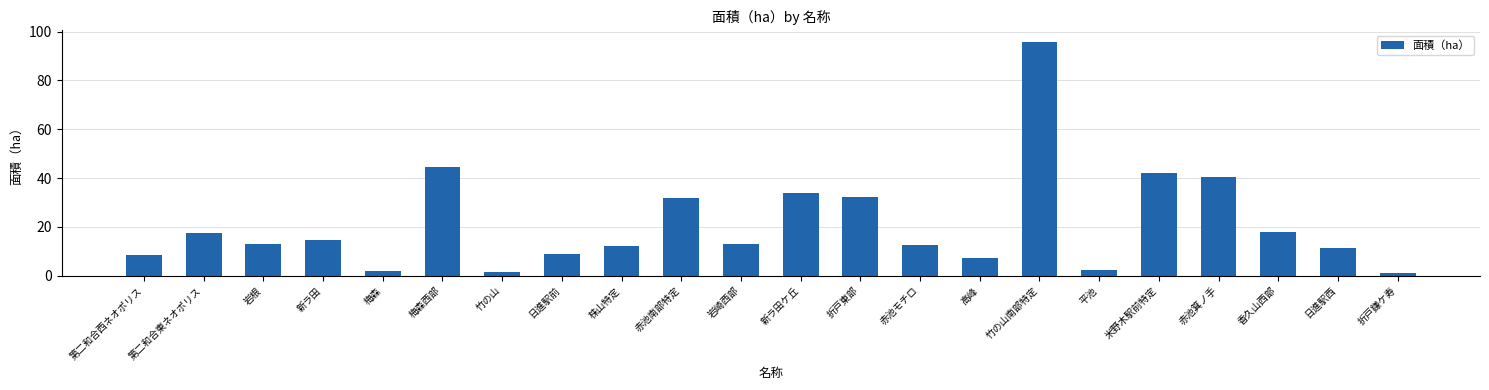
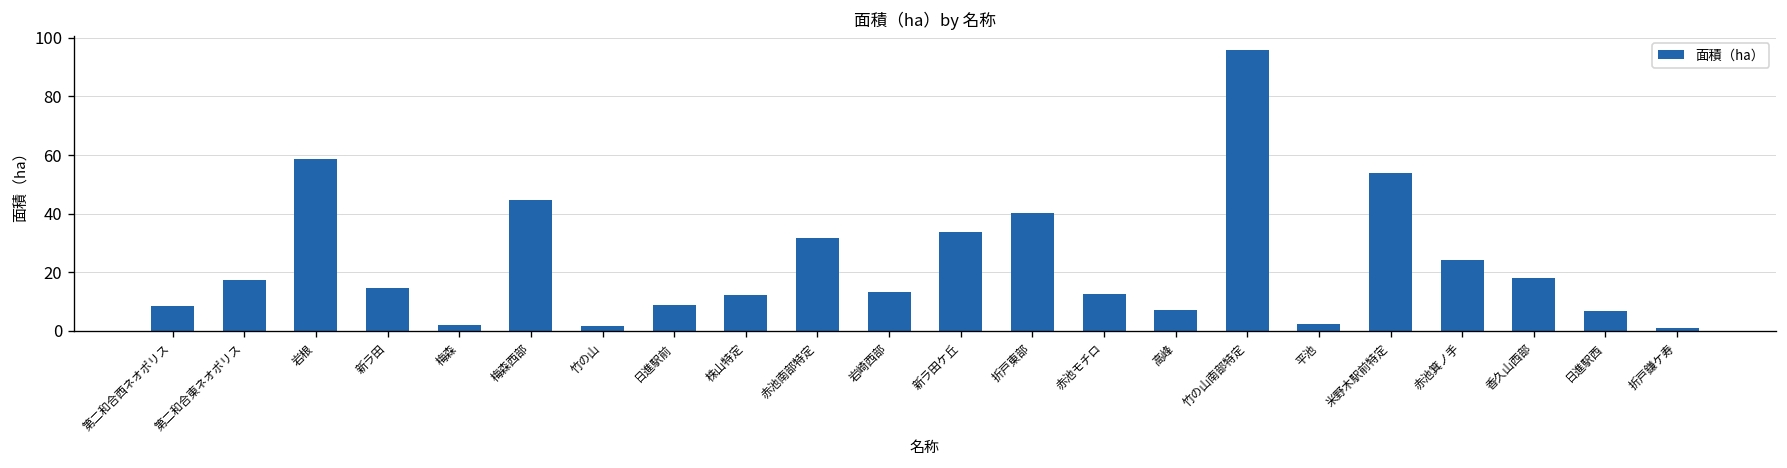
  {
    "第二和合西ネオポリス": 8,
    "第二和合東ネオポリス": 18,
-   "岩根": 13,
+   "岩根": 59,
    "新ラ田": 15,
    "梅森": 2,
    "梅森西部": 45,
    "竹の山": 2,
    "日進駅前": 9,
    "株山特定": 12,
    "赤池南部特定": 32,
    "岩崎西部": 13,
    "新ラ田ケ丘": 34,
-   "折戸東部": 32,
+   "折戸東部": 40,
    "赤池モチロ": 13,
    "高峰": 7,
    "竹の山南部特定": 96,
    "平池": 2,
-   "米野木駅前特定": 42,
-   "赤池箕ノ手": 41,
+   "米野木駅前特定": 54,
+   "赤池箕ノ手": 24,
    "香久山西部": 18,
-   "日進駅西": 11
+   "日進駅西": 7
  }
